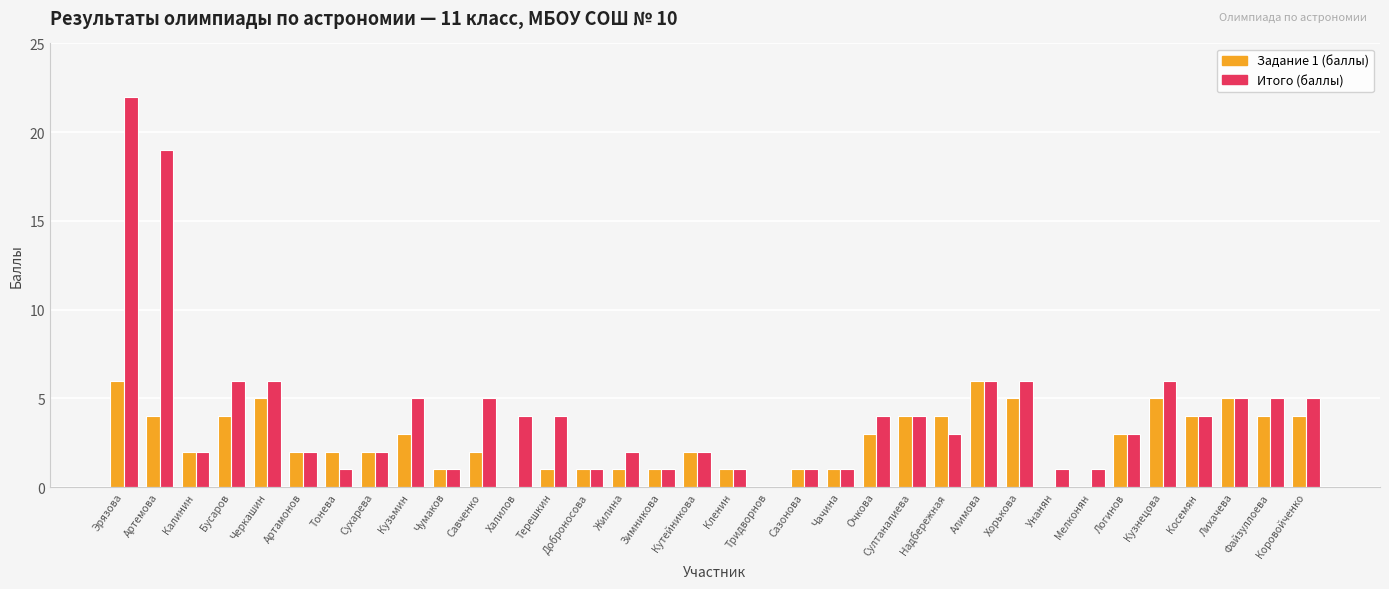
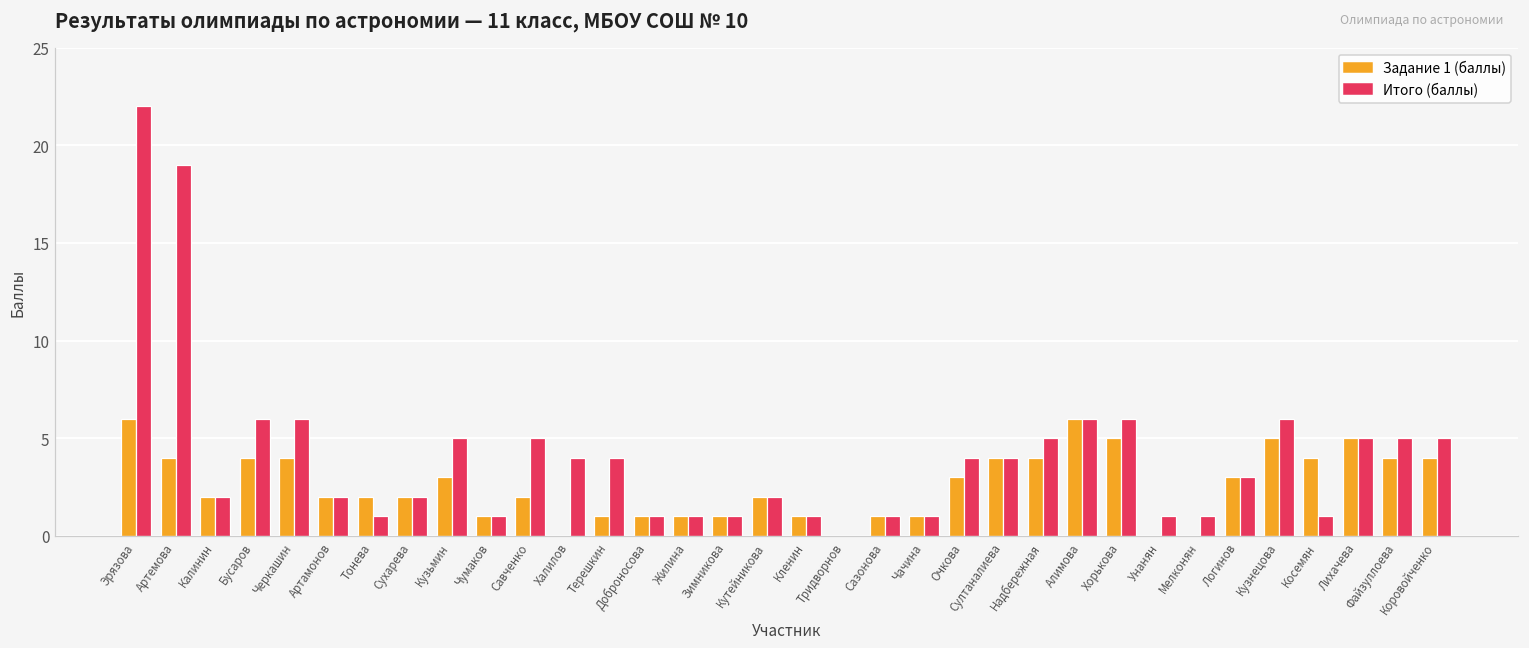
  {
    "Задание 1 (баллы)": {
      "Эрязова": 6,
      "Артемова": 4,
      "Калинин": 2,
      "Бусаров": 4,
-     "Черкашин": 5,
+     "Черкашин": 4,
      "Артамонов": 2,
      "Тонева": 2,
      "Сухарева": 2,
      "Кузьмин": 3,
      "Чумаков": 1,
      "Савченко": 2,
      "Халилов": 0,
      "Терешкин": 1,
      "Доброносова": 1,
      "Жилина": 1,
      "Зимникова": 1,
      "Кутейникова": 2,
      "Кленин": 1,
      "Тридворнов": 0,
      "Сазонова": 1,
      "Чачина": 1,
      "Очкова": 3,
      "Султаналиева": 4,
      "Надбережная": 4,
      "Алимова": 6,
      "Хорькова": 5,
      "Унанян": 0,
      "Мелконян": 0,
      "Логинов": 3,
      "Кузнецова": 5,
      "Косемян": 4,
      "Лихачева": 5,
      "Файзуллоева": 4,
      "Коровойченко": 4
    },
    "Итого (баллы)": {
      "Эрязова": 22,
      "Артемова": 19,
      "Калинин": 2,
      "Бусаров": 6,
      "Черкашин": 6,
      "Артамонов": 2,
      "Тонева": 1,
      "Сухарева": 2,
      "Кузьмин": 5,
      "Чумаков": 1,
      "Савченко": 5,
      "Халилов": 4,
      "Терешкин": 4,
      "Доброносова": 1,
-     "Жилина": 2,
+     "Жилина": 1,
      "Зимникова": 1,
      "Кутейникова": 2,
      "Кленин": 1,
      "Тридворнов": 0,
      "Сазонова": 1,
      "Чачина": 1,
      "Очкова": 4,
      "Султаналиева": 4,
-     "Надбережная": 3,
+     "Надбережная": 5,
      "Алимова": 6,
      "Хорькова": 6,
      "Унанян": 1,
      "Мелконян": 1,
      "Логинов": 3,
      "Кузнецова": 6,
-     "Косемян": 4,
+     "Косемян": 1,
      "Лихачева": 5,
      "Файзуллоева": 5,
      "Коровойченко": 5
    }
  }
